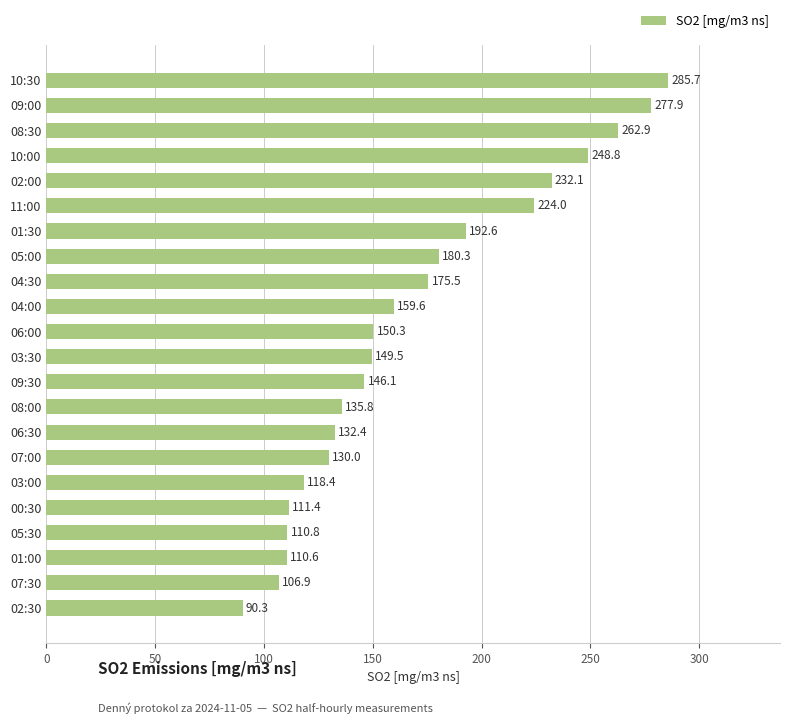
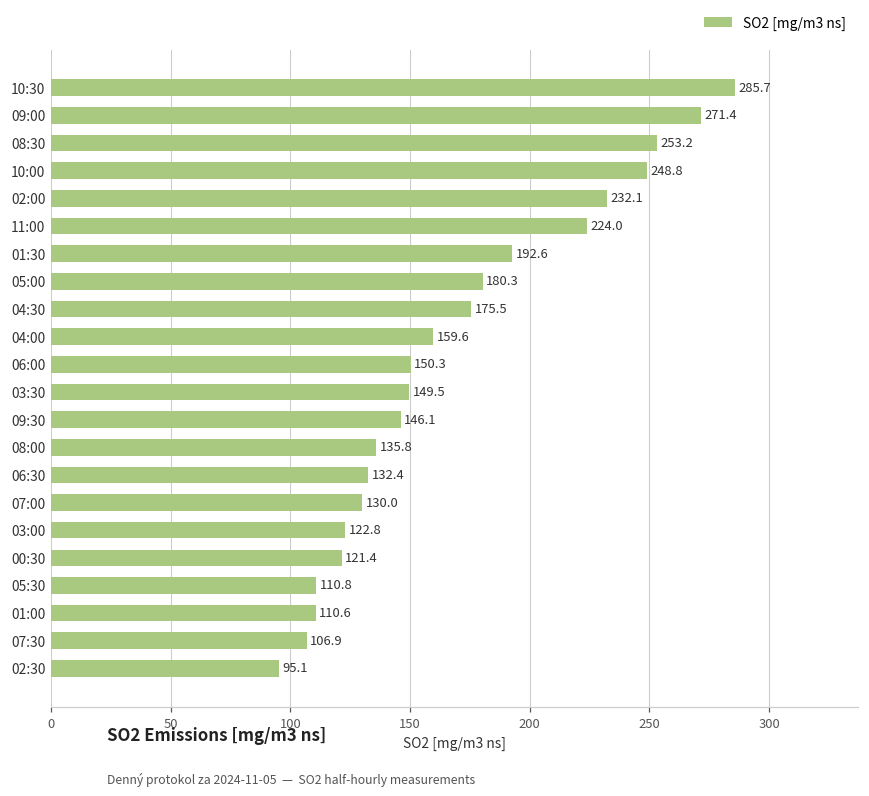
  {
    "10:30": 285.7,
-   "09:00": 277.9,
-   "08:30": 262.9,
+   "09:00": 271.4,
+   "08:30": 253.2,
    "10:00": 248.8,
    "02:00": 232.1,
    "11:00": 224.0,
    "01:30": 192.6,
    "05:00": 180.3,
    "04:30": 175.5,
    "04:00": 159.6,
    "06:00": 150.3,
    "03:30": 149.5,
    "09:30": 146.1,
    "08:00": 135.8,
    "06:30": 132.4,
    "07:00": 130.0,
-   "03:00": 118.4,
-   "00:30": 111.4,
+   "03:00": 122.8,
+   "00:30": 121.4,
    "05:30": 110.8,
    "01:00": 110.6,
    "07:30": 106.9,
-   "02:30": 90.3
+   "02:30": 95.1
  }
